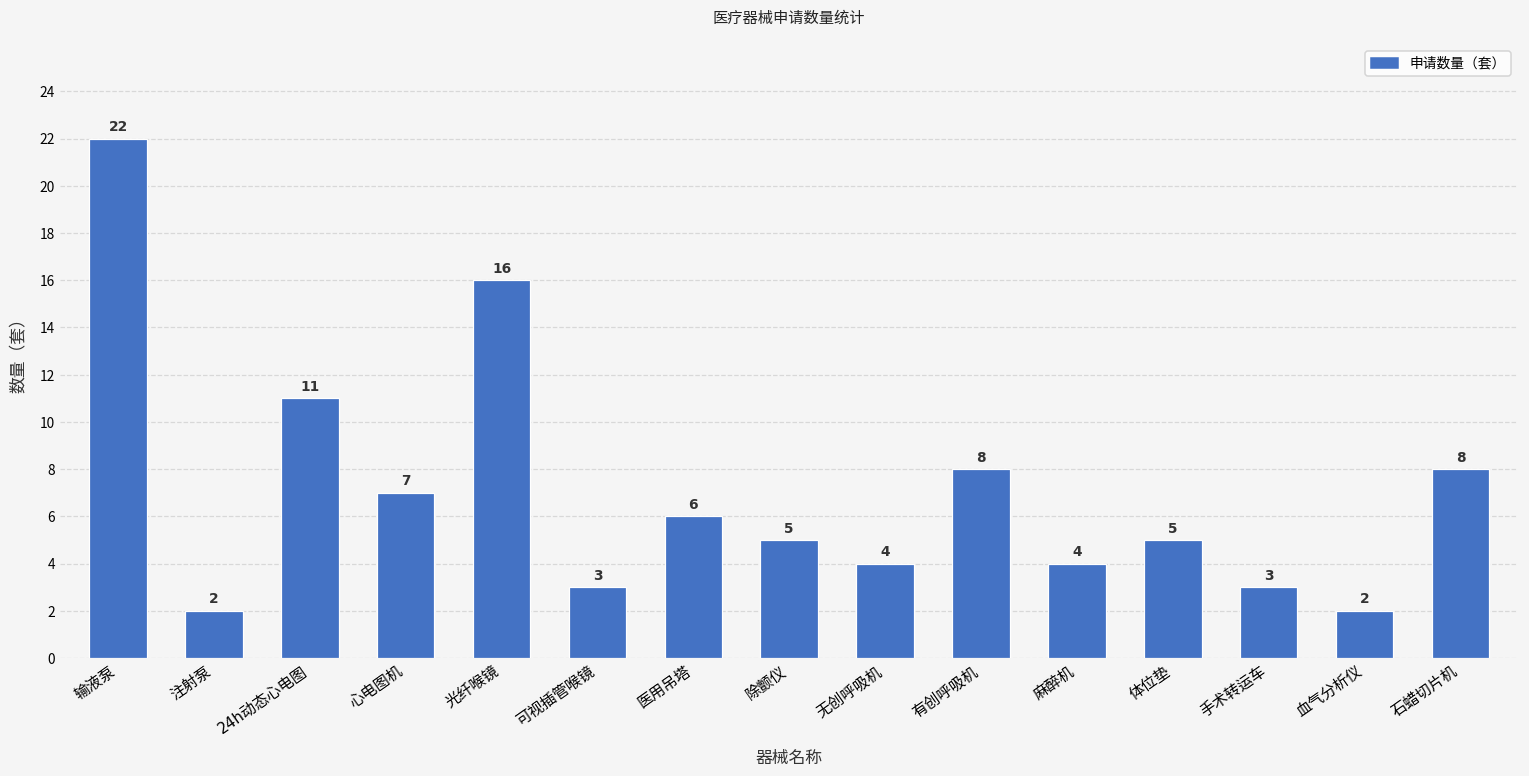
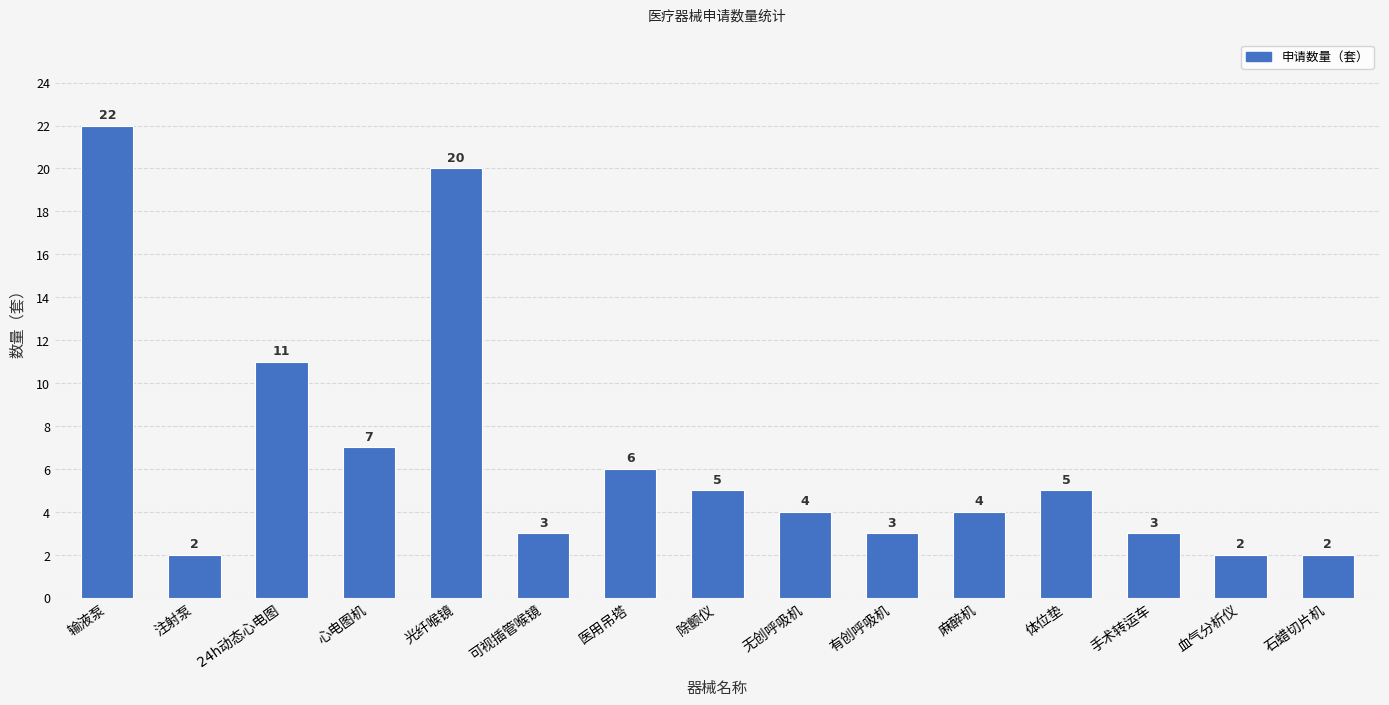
  {
    "输液泵": 22,
    "注射泵": 2,
    "24h动态心电图": 11,
    "心电图机": 7,
-   "光纤喉镜": 16,
+   "光纤喉镜": 20,
    "可视插管喉镜": 3,
    "医用吊塔": 6,
    "除颤仪": 5,
    "无创呼吸机": 4,
-   "有创呼吸机": 8,
+   "有创呼吸机": 3,
    "麻醉机": 4,
    "体位垫": 5,
    "手术转运车": 3,
    "血气分析仪": 2,
-   "石蜡切片机": 8
+   "石蜡切片机": 2
  }
